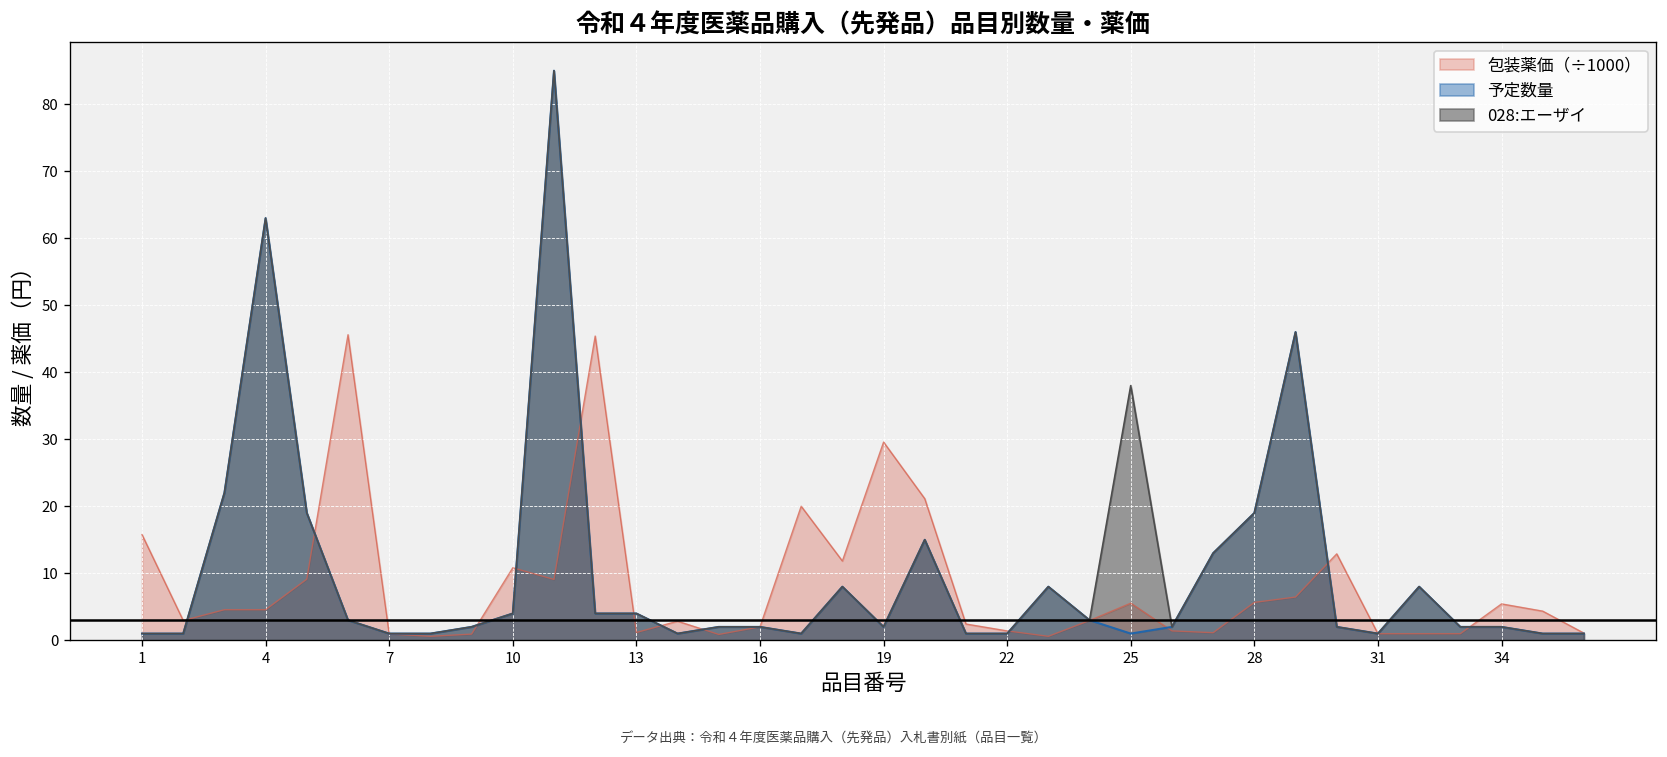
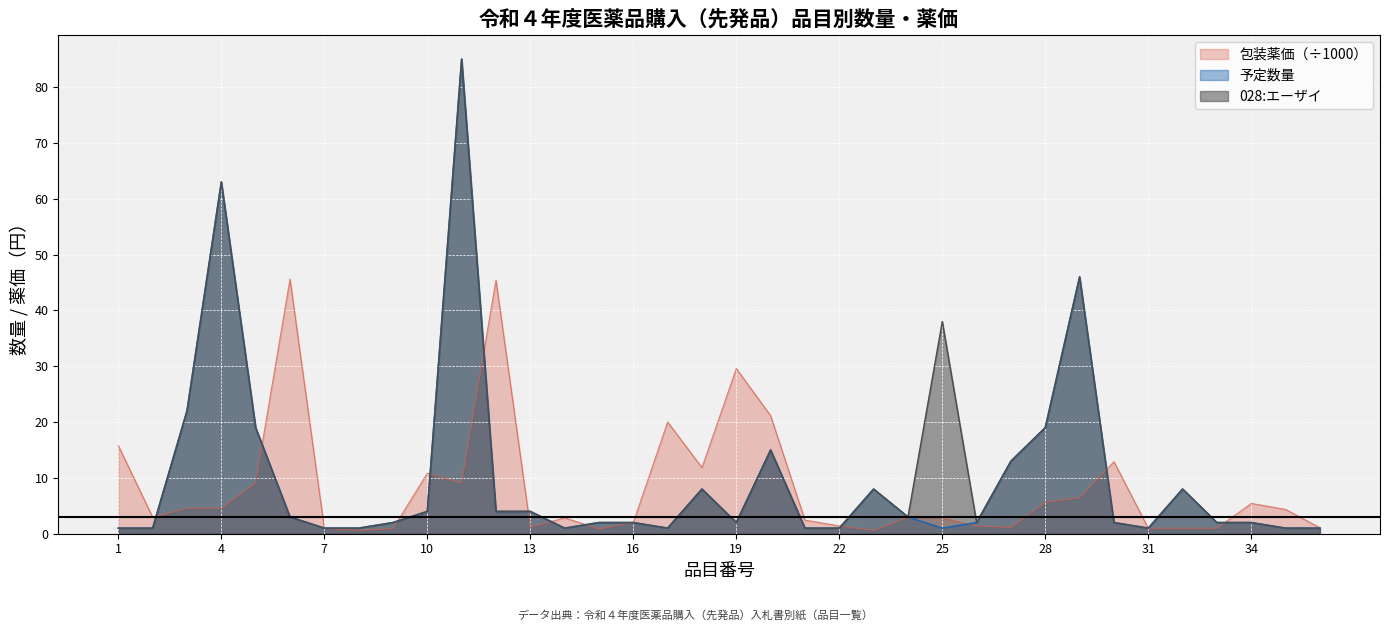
  {
    "包装薬価（÷1000）": {
      "1": 16,
      "4": 5,
      "10": 11,
      "13": 1,
      "19": 30,
-     "25": 6,
+     "25": 3,
      "28": 6,
      "34": 5
    },
    "予定数量": {
      "25": 1
    },
    "028:エーザイ": {
      "25": 38
    }
  }
